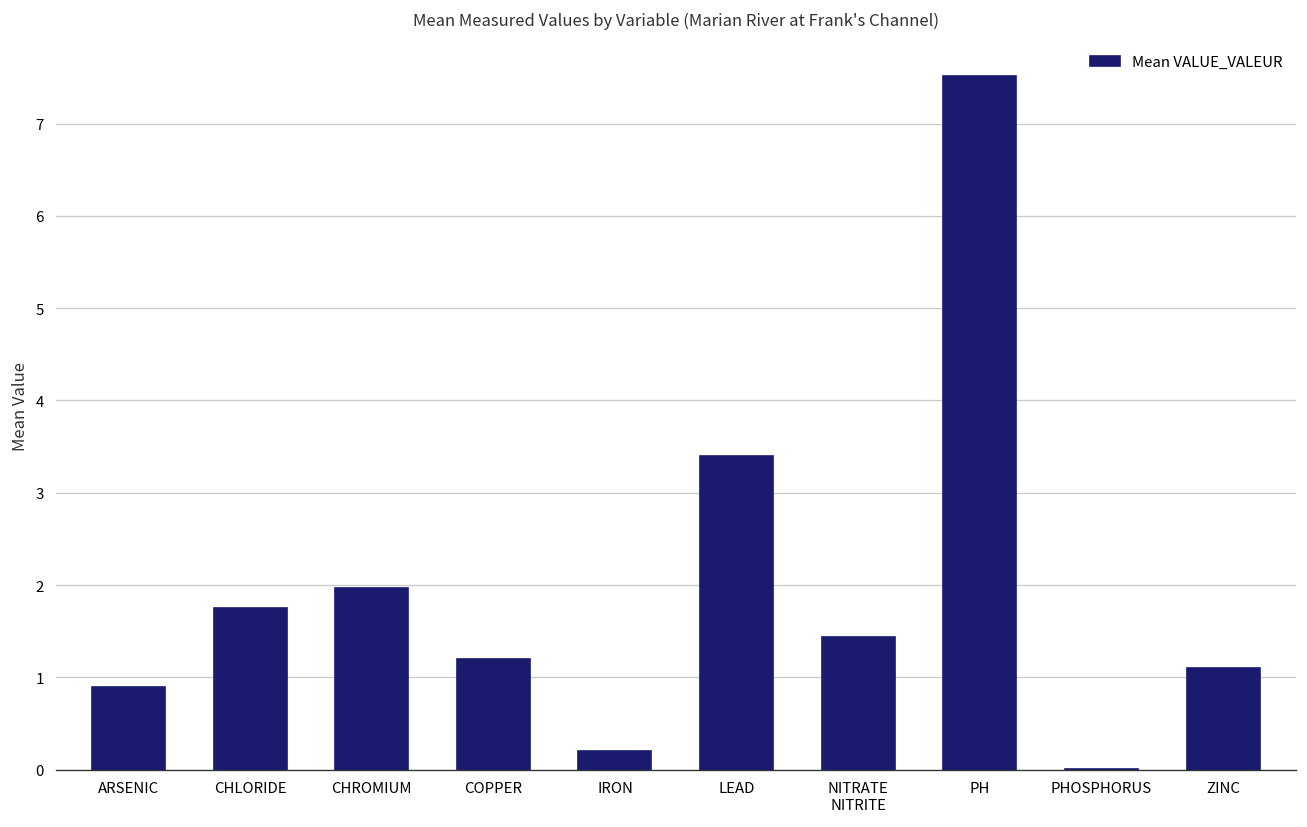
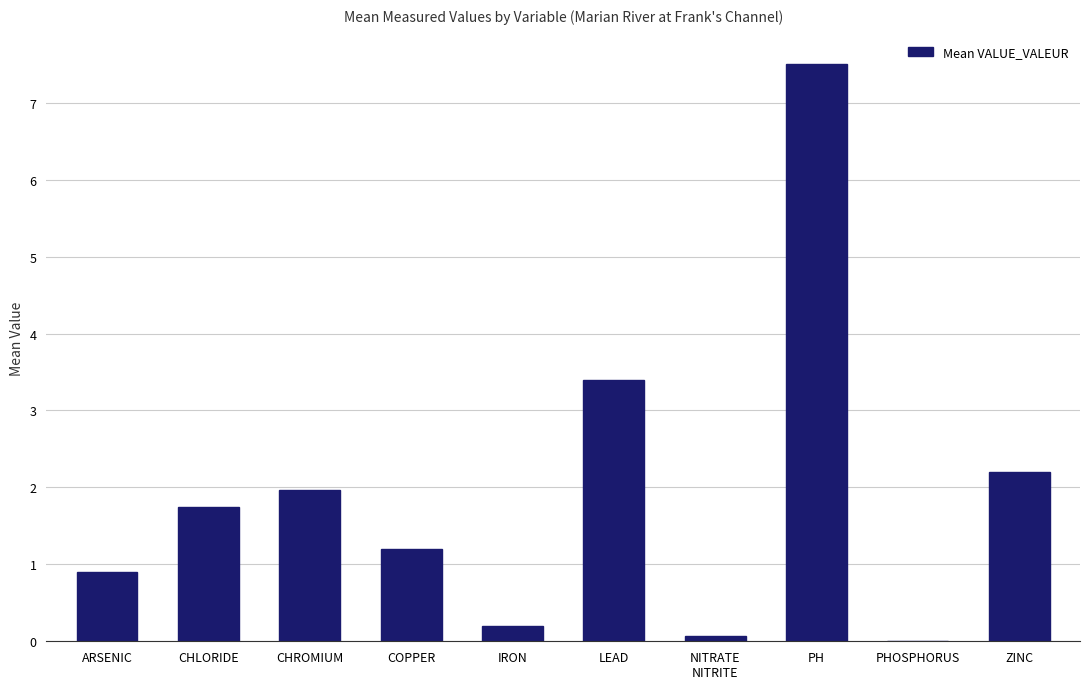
  {
    "ARSENIC": 0.9,
    "CHLORIDE": 1.8,
    "CHROMIUM": 2.0,
    "COPPER": 1.2,
    "IRON": 0.2,
    "LEAD": 3.4,
-   "NITRATE NITRITE": 1.4,
+   "NITRATE NITRITE": 0.1,
    "PH": 7.5,
-   "ZINC": 1.1
+   "ZINC": 2.2
  }
